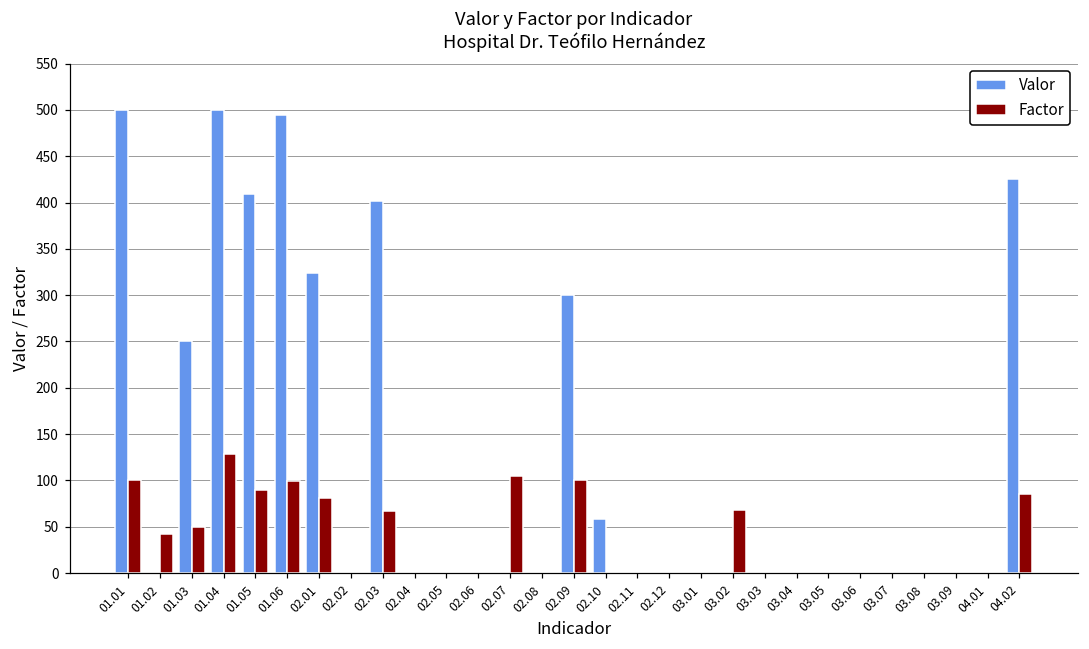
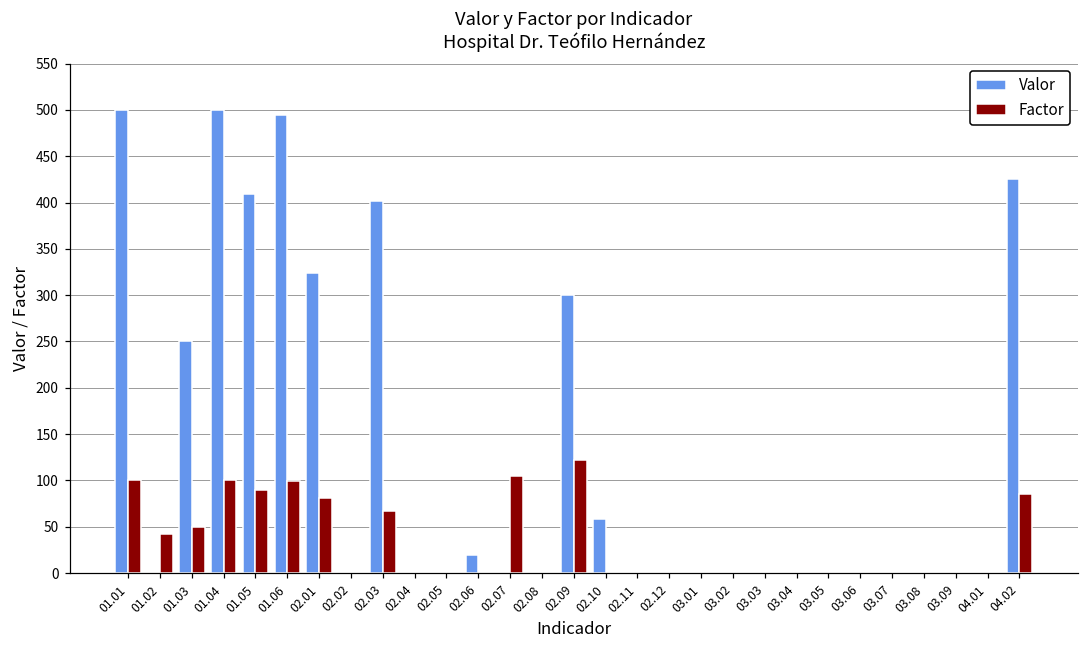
  {
    "Valor": {
      "01.01": 500,
      "01.02": 0,
      "01.03": 250,
      "01.04": 500,
      "01.05": 410,
      "01.06": 500,
      "02.01": 320,
      "02.02": 0,
      "02.03": 400,
      "02.04": 0,
      "02.05": 0,
-     "02.06": 0,
+     "02.06": 20,
      "02.07": 0,
      "02.08": 0,
      "02.09": 300,
      "02.10": 60,
      "02.11": 0,
      "02.12": 0,
      "03.01": 0,
      "03.02": 0,
      "03.03": 0,
      "03.04": 0,
      "03.05": 0,
      "03.06": 0,
      "03.07": 0,
      "03.08": 0,
      "03.09": 0,
      "04.01": 0,
      "04.02": 430
    },
    "Factor": {
      "01.01": 100,
      "01.02": 40,
      "01.03": 50,
-     "01.04": 130,
+     "01.04": 100,
      "01.05": 90,
      "01.06": 100,
      "02.01": 80,
      "02.02": 0,
      "02.03": 70,
      "02.04": 0,
      "02.05": 0,
      "02.06": 0,
      "02.07": 110,
      "02.08": 0,
-     "02.09": 100,
+     "02.09": 120,
      "02.10": 0,
      "02.11": 0,
      "02.12": 0,
      "03.01": 0,
-     "03.02": 70,
+     "03.02": 0,
      "03.03": 0,
      "03.04": 0,
      "03.05": 0,
      "03.06": 0,
      "03.07": 0,
      "03.08": 0,
      "03.09": 0,
      "04.01": 0,
      "04.02": 90
    }
  }
